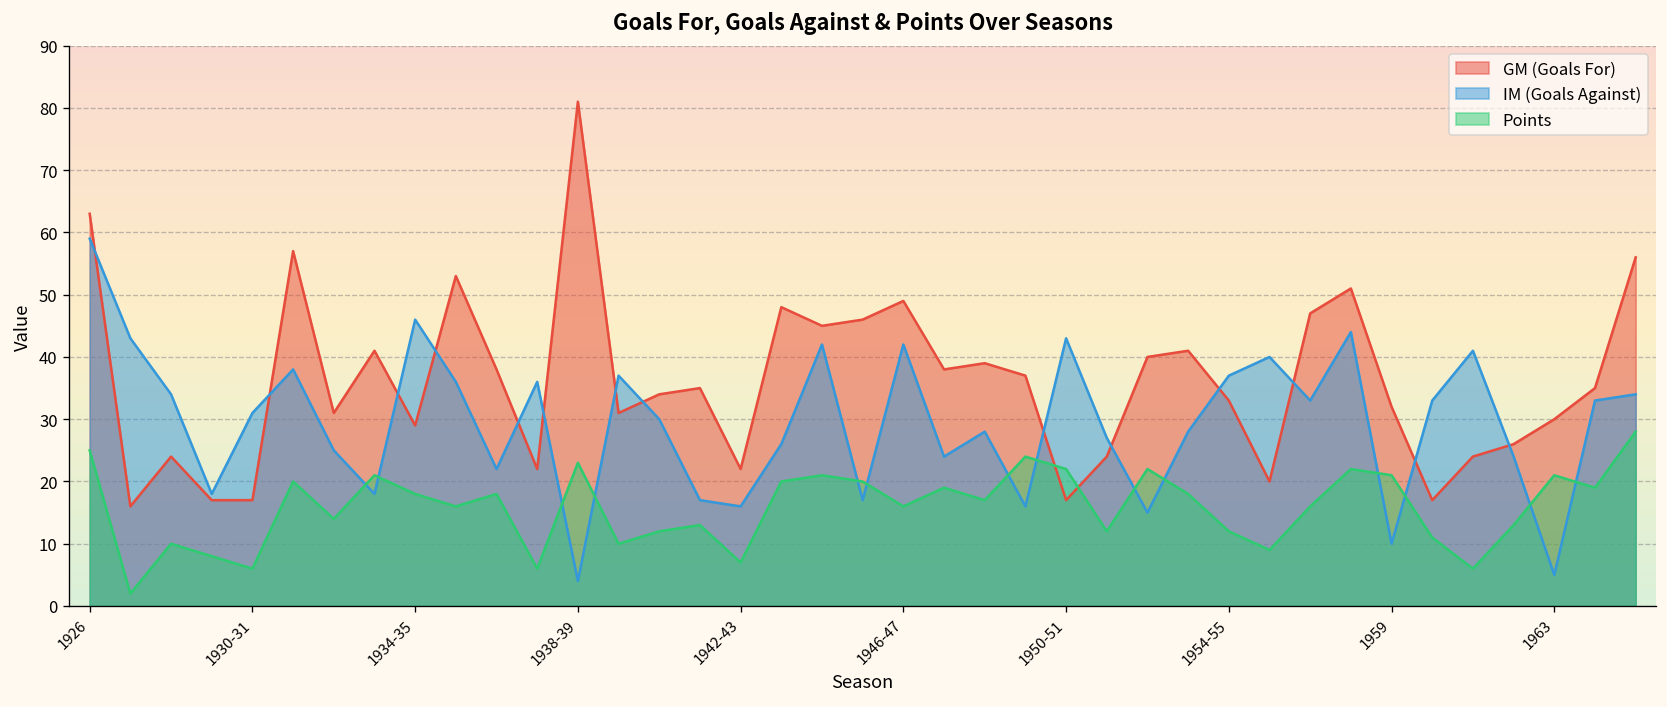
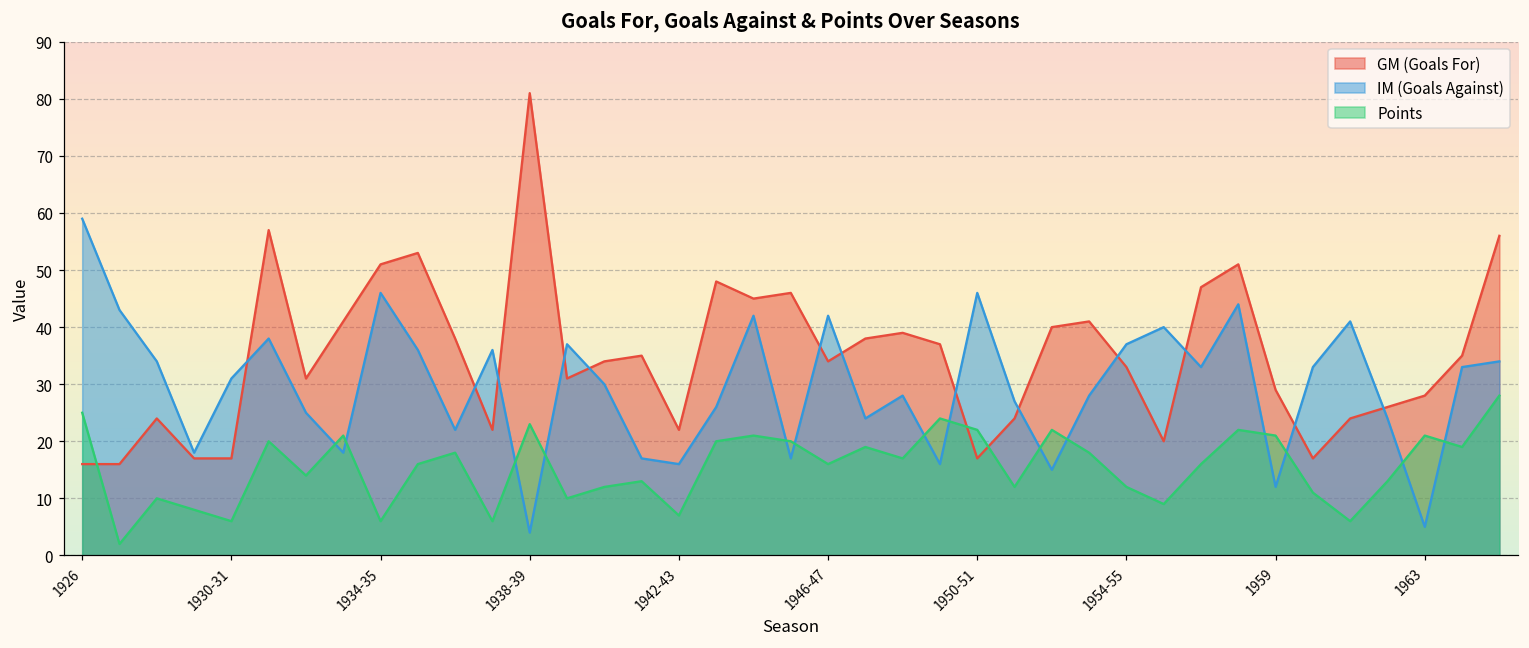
  {
    "GM (Goals For)": {
-     "1926": 63,
+     "1926": 16,
      "1930-31": 17,
-     "1934-35": 29,
+     "1934-35": 51,
      "1938-39": 81,
      "1942-43": 22,
-     "1946-47": 49,
+     "1946-47": 34,
      "1950-51": 17,
      "1954-55": 33,
-     "1959": 32,
-     "1963": 30
+     "1959": 29,
+     "1963": 28
    },
    "IM (Goals Against)": {
      "1926": 59,
      "1930-31": 31,
      "1934-35": 46,
      "1938-39": 4,
      "1942-43": 16,
      "1946-47": 42,
-     "1950-51": 43,
+     "1950-51": 46,
      "1954-55": 37,
-     "1959": 10,
+     "1959": 12,
      "1963": 5
    },
    "Points": {
      "1926": 25,
      "1930-31": 6,
-     "1934-35": 18,
+     "1934-35": 6,
      "1938-39": 23,
      "1942-43": 7,
      "1946-47": 16,
      "1950-51": 22,
      "1954-55": 12,
      "1959": 21,
      "1963": 21
    }
  }
